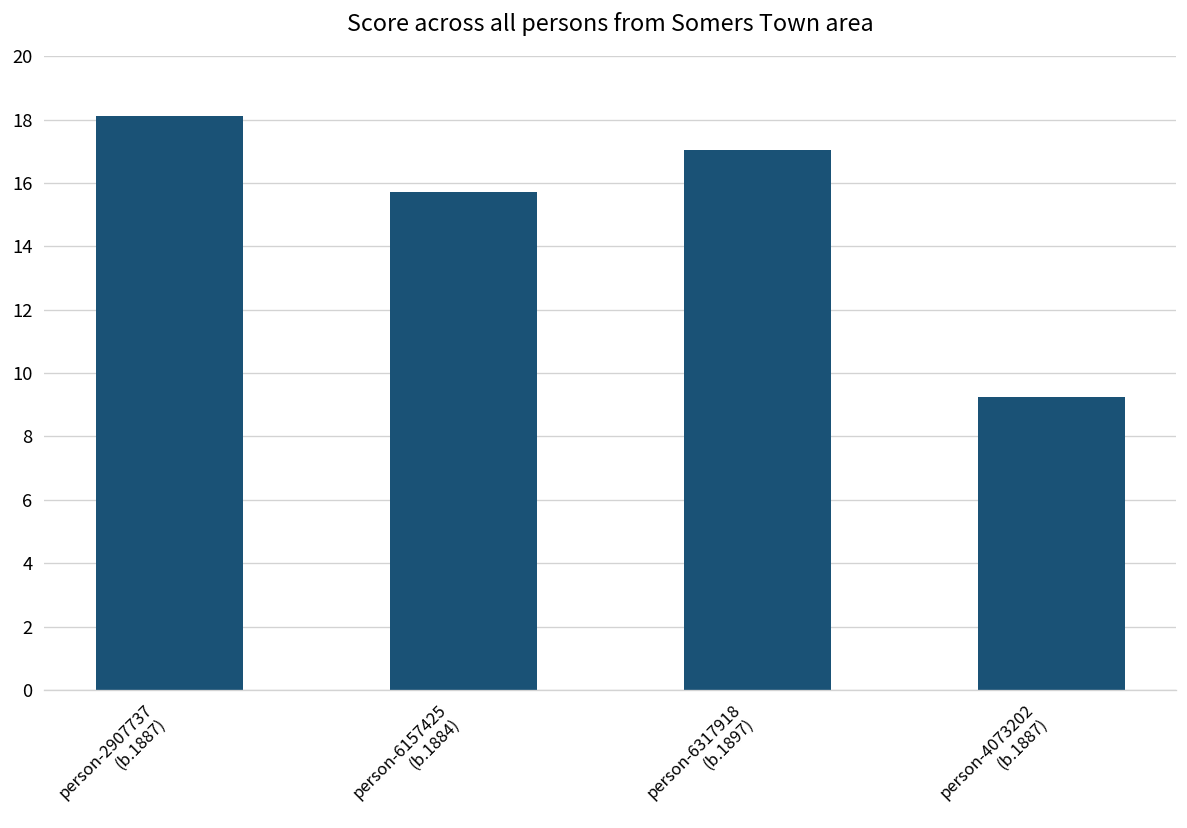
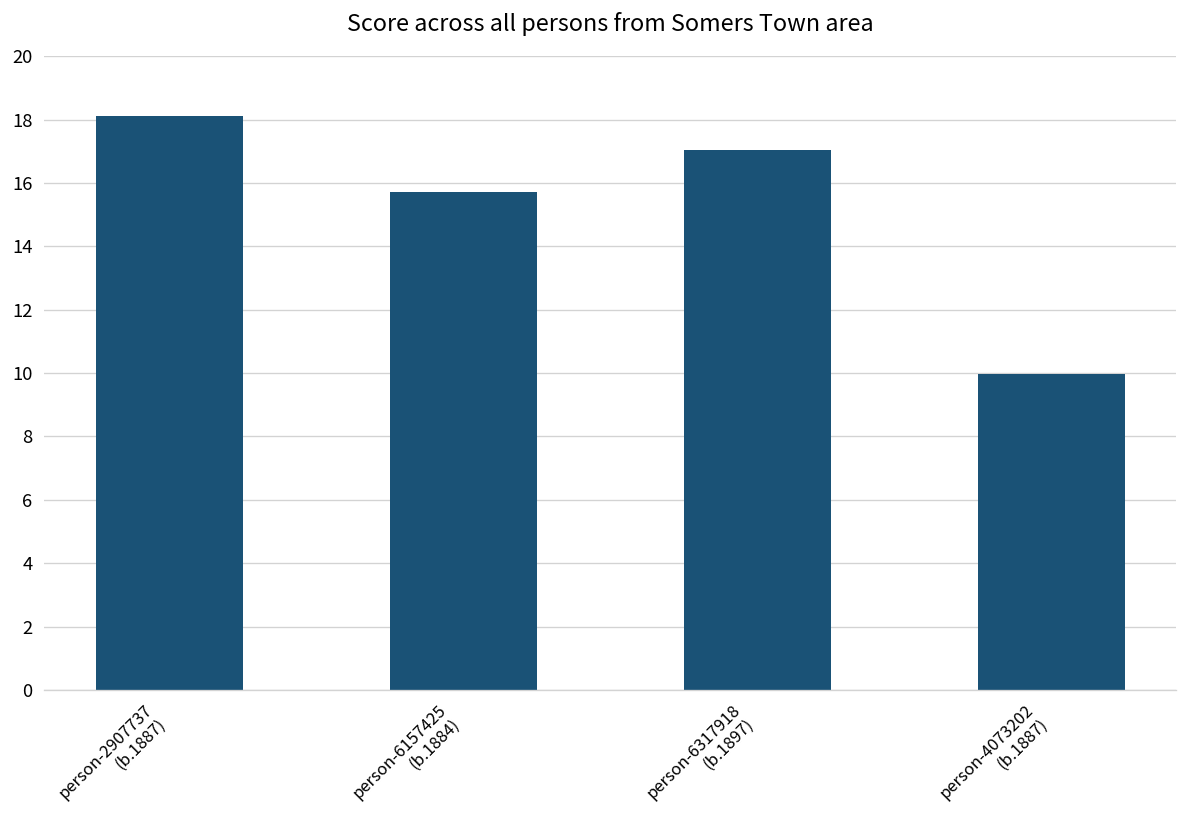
  {
    "person-2907737 (b.1887)": 18.1,
    "person-6157425 (b.1884)": 15.7,
    "person-6317918 (b.1897)": 17.0,
-   "person-4073202 (b.1887)": 9.3
+   "person-4073202 (b.1887)": 10.0
  }
